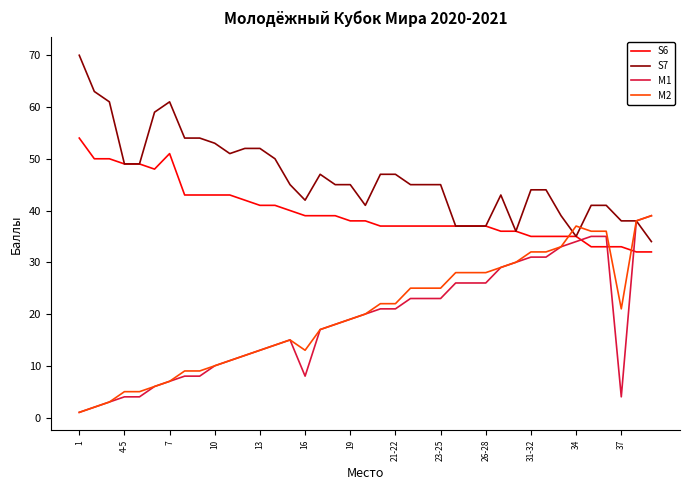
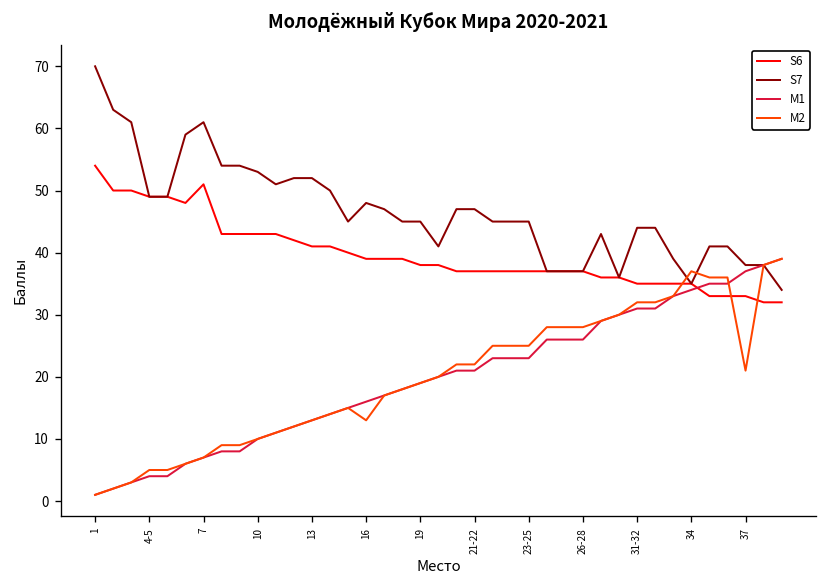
  {
    "S6": {
      "1": 54,
      "7": 51,
      "10": 43,
      "13": 41,
      "16": 39,
      "19": 38,
      "37": 33
    },
    "S7": {
      "1": 70,
      "7": 61,
      "10": 53,
      "13": 52,
-     "16": 42,
+     "16": 48,
      "19": 45,
      "37": 38
    },
    "M1": {
-     "16": 8,
+     "16": 16,
      "34": 34,
-     "37": 4
+     "37": 37
    },
    "M2": {
      "16": 13,
      "34": 37,
      "37": 21
    }
  }
